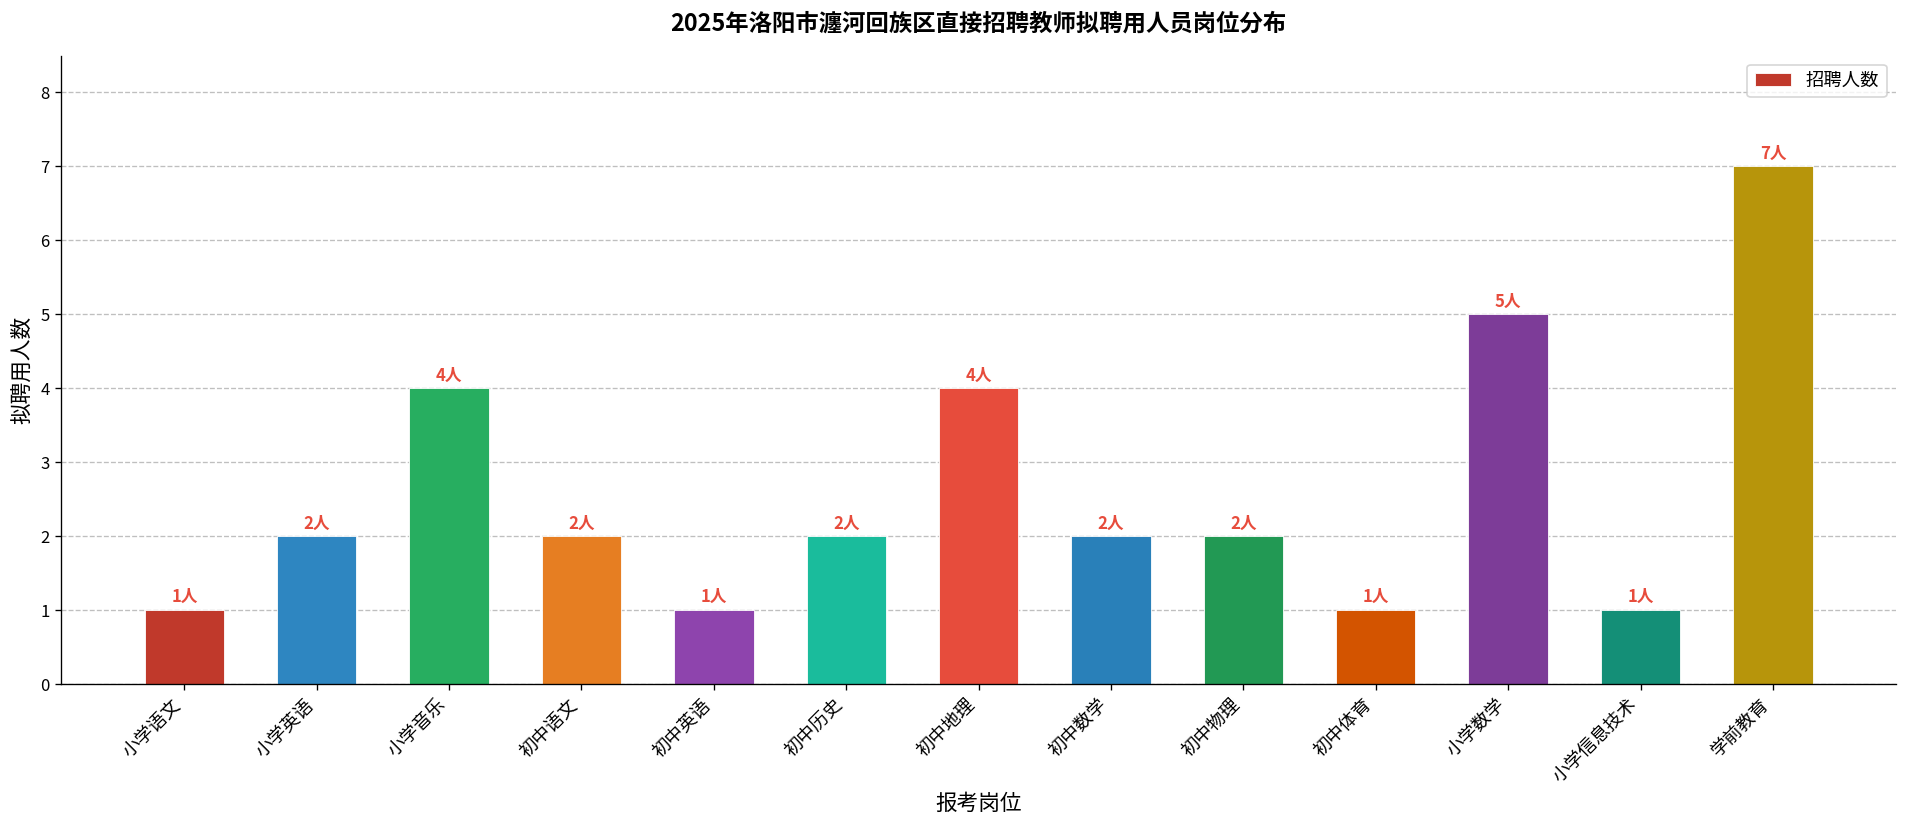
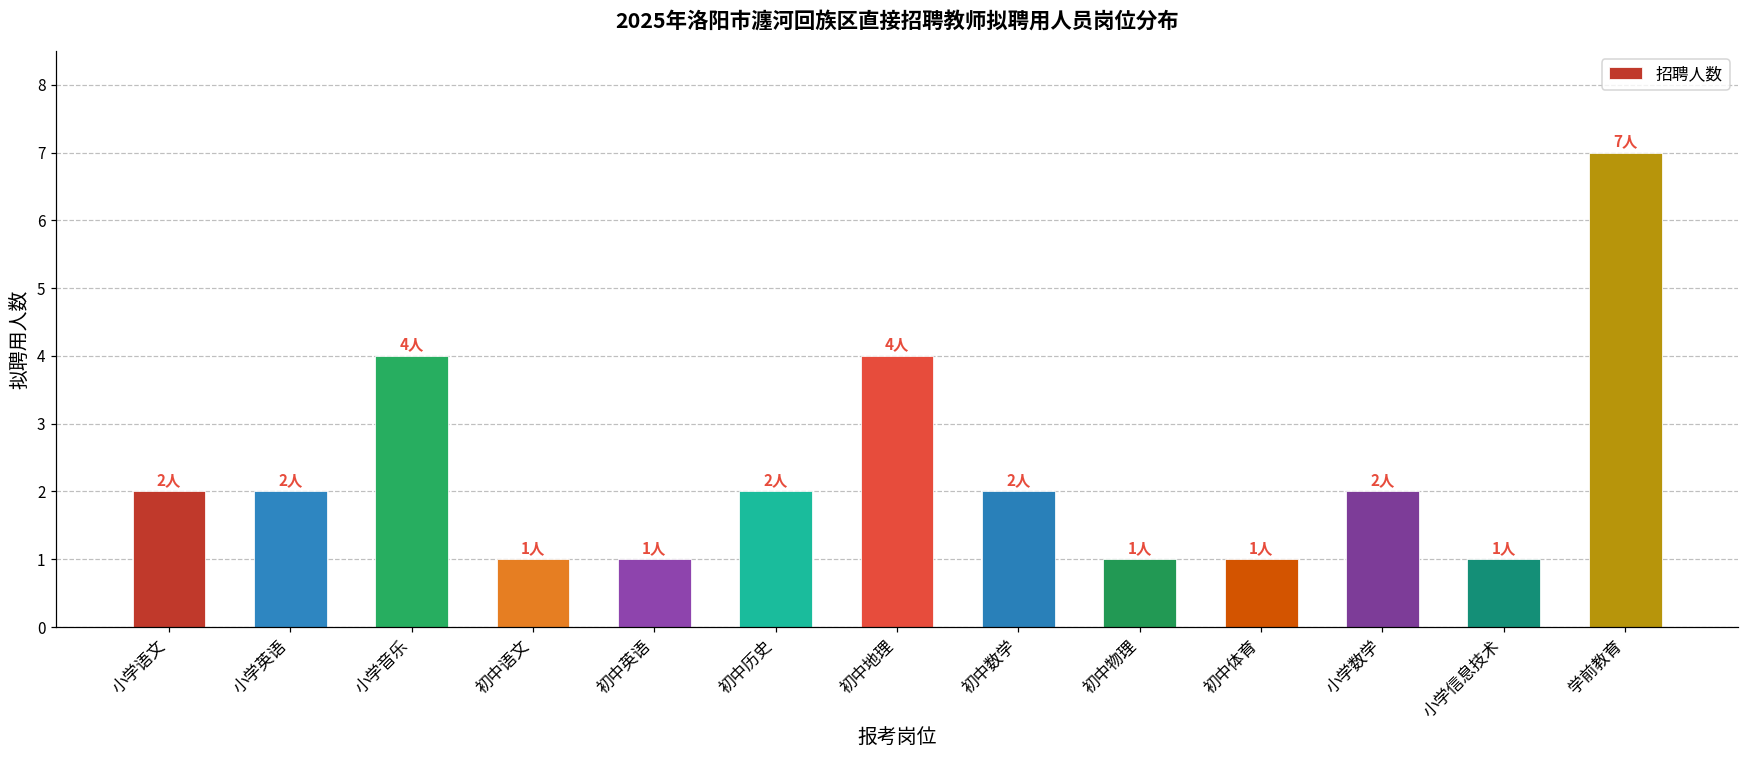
  {
-   "小学语文": "1人",
+   "小学语文": "2人",
    "小学英语": "2人",
    "小学音乐": "4人",
-   "初中语文": "2人",
+   "初中语文": "1人",
    "初中英语": "1人",
    "初中历史": "2人",
    "初中地理": "4人",
    "初中数学": "2人",
-   "初中物理": "2人",
+   "初中物理": "1人",
    "初中体育": "1人",
-   "小学数学": "5人",
+   "小学数学": "2人",
    "小学信息技术": "1人",
    "学前教育": "7人"
  }
